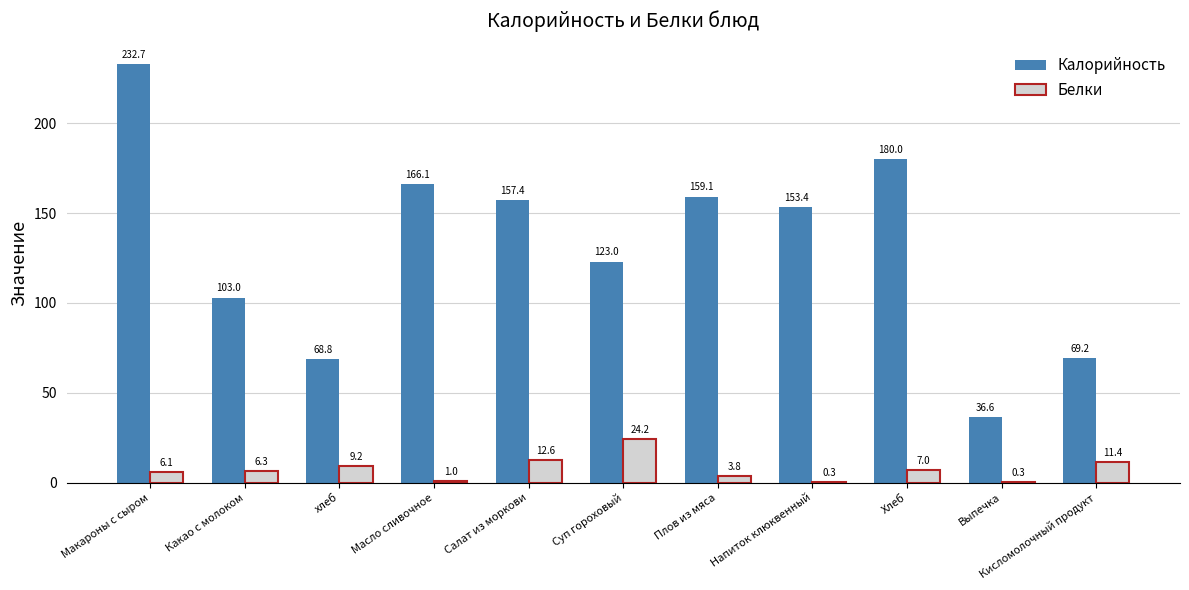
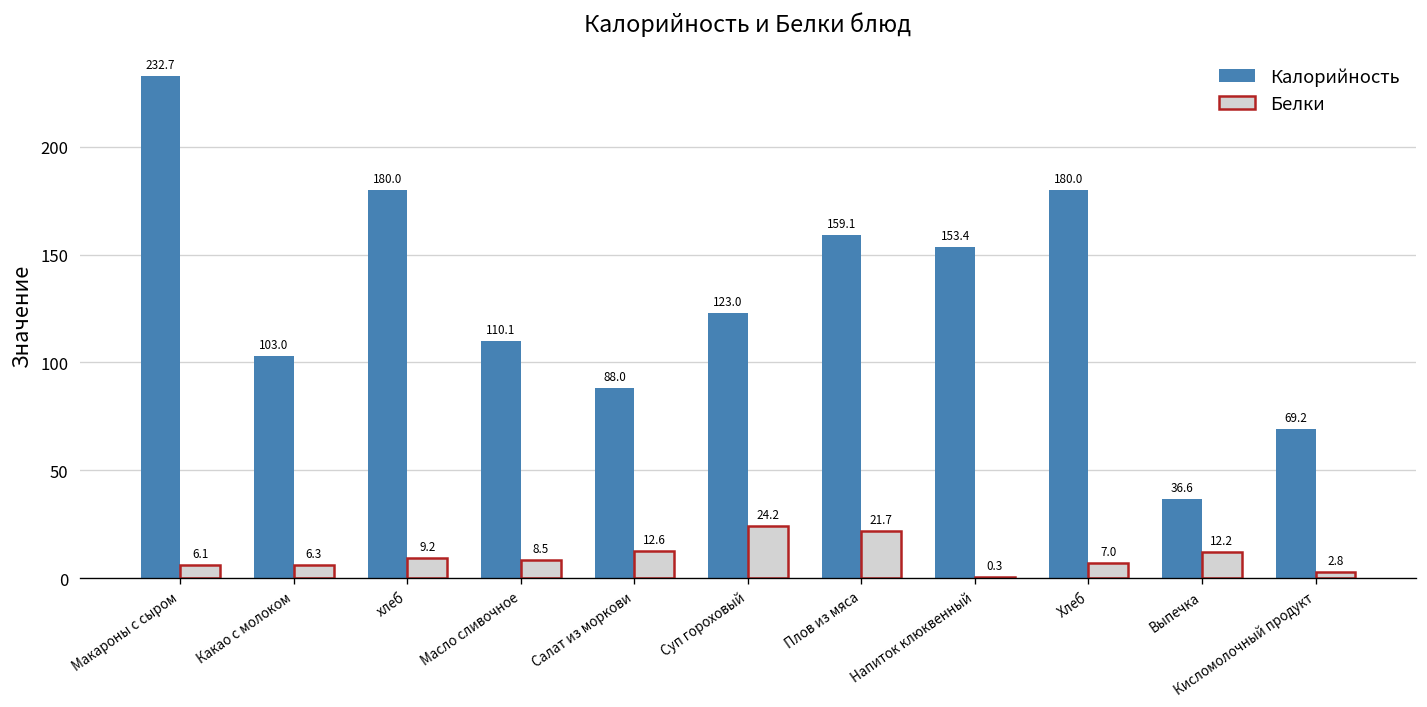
  {
    "Калорийность": {
      "Макароны с сыром": 232.7,
      "Какао с молоком": 103.0,
-     "хлеб": 68.8,
-     "Масло сливочное": 166.1,
-     "Салат из моркови": 157.4,
+     "хлеб": 180.0,
+     "Масло сливочное": 110.1,
+     "Салат из моркови": 88.0,
      "Суп гороховый": 123.0,
      "Плов из мяса": 159.1,
      "Напиток клюквенный": 153.4,
      "Хлеб": 180.0,
      "Выпечка": 36.6,
      "Кисломолочный продукт": 69.2
    },
    "Белки": {
      "Макароны с сыром": 6.1,
      "Какао с молоком": 6.3,
      "хлеб": 9.2,
-     "Масло сливочное": 1.0,
+     "Масло сливочное": 8.5,
      "Салат из моркови": 12.6,
      "Суп гороховый": 24.2,
-     "Плов из мяса": 3.8,
+     "Плов из мяса": 21.7,
      "Напиток клюквенный": 0.3,
      "Хлеб": 7.0,
-     "Выпечка": 0.3,
-     "Кисломолочный продукт": 11.4
+     "Выпечка": 12.2,
+     "Кисломолочный продукт": 2.8
    }
  }
